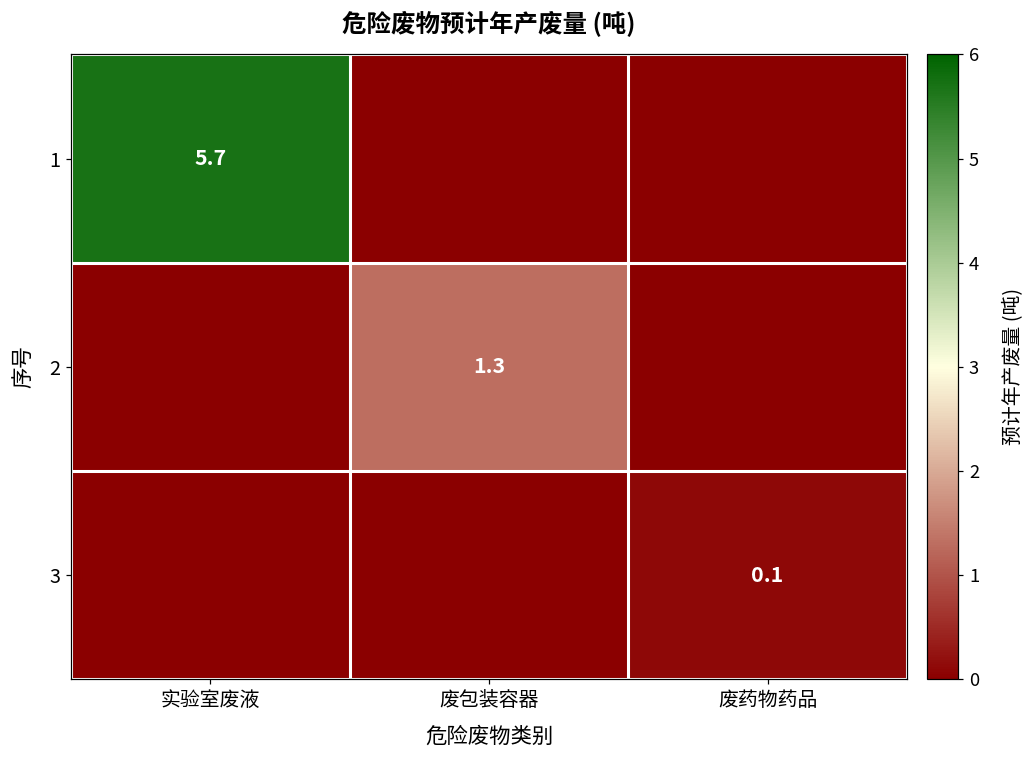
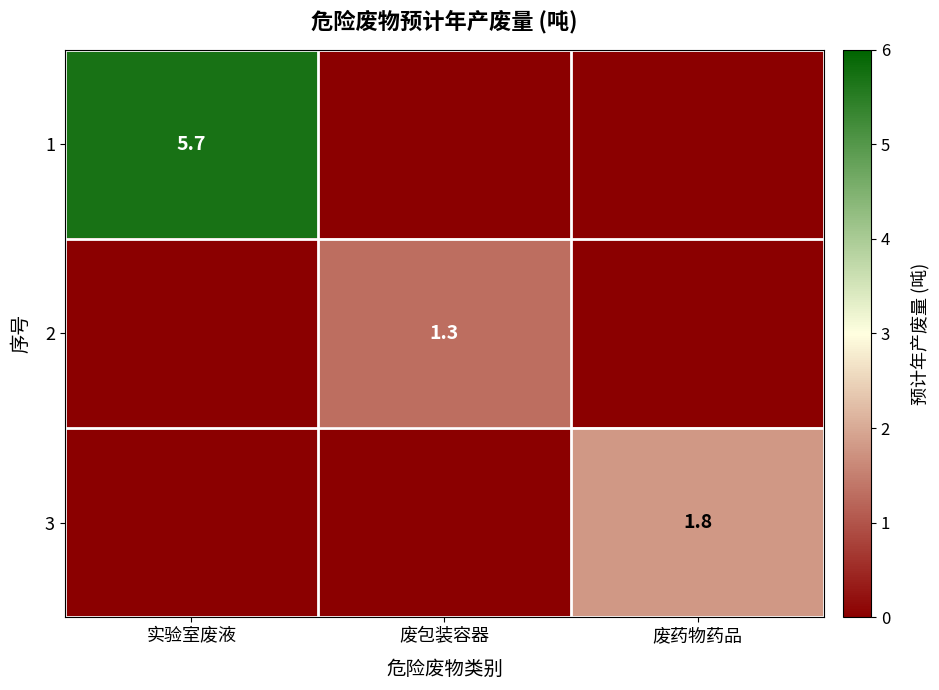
  {
    "1": {
      "实验室废液": 5.7
    },
    "2": {
      "废包装容器": 1.3
    },
    "3": {
-     "废药物药品": 0.1
+     "废药物药品": 1.8
    }
  }
